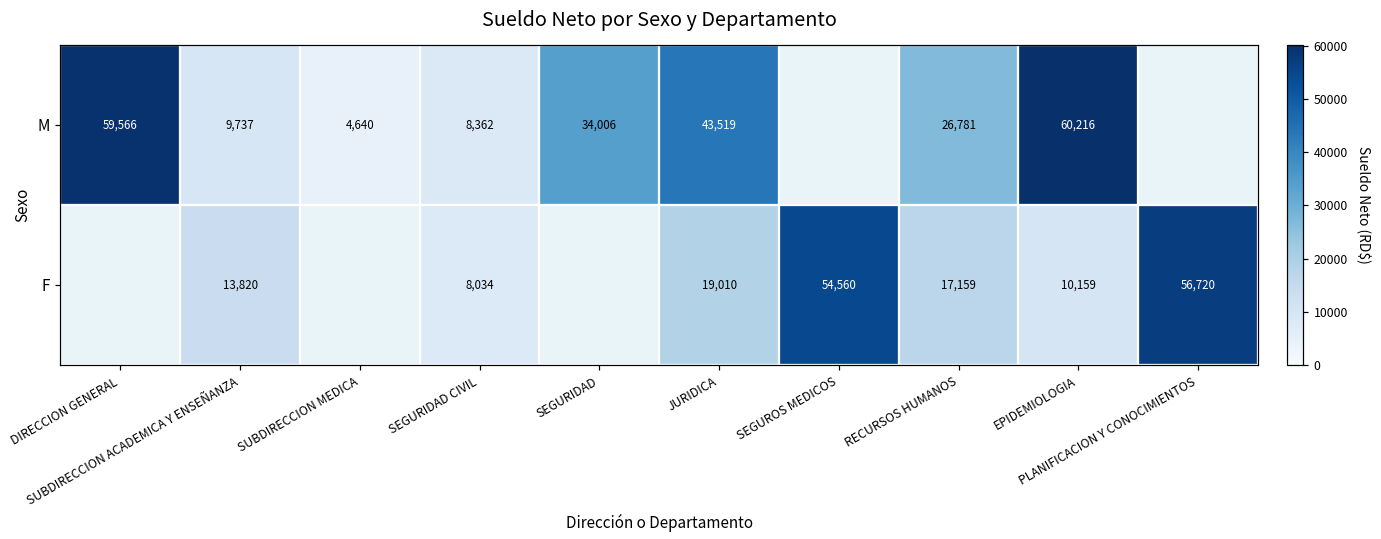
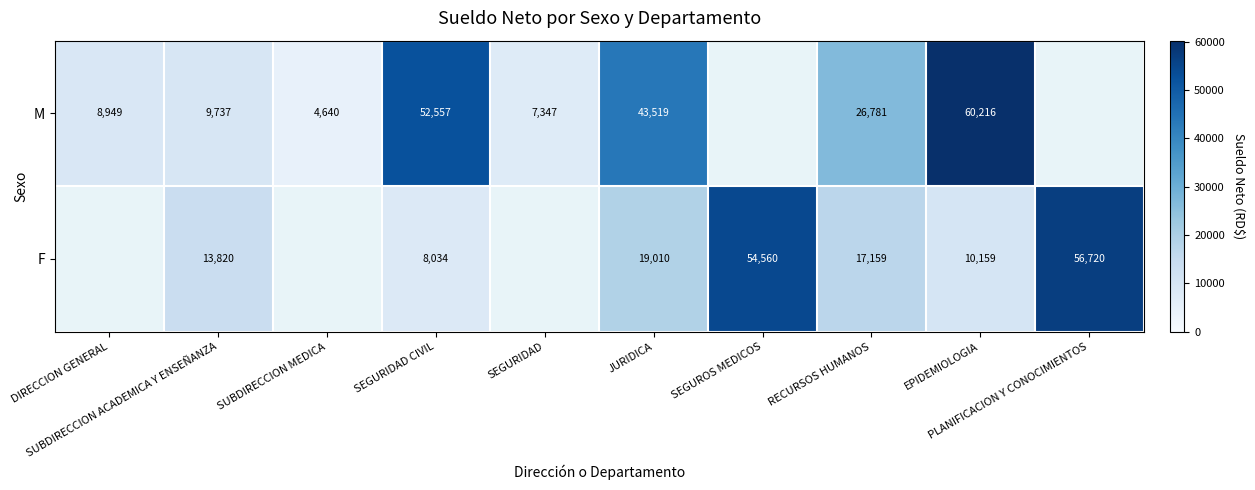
  {
    "M": {
-     "DIRECCION GENERAL": "59,566",
+     "DIRECCION GENERAL": "8,949",
      "SUBDIRECCION ACADEMICA Y ENSEÑANZA": "9,737",
      "SUBDIRECCION MEDICA": "4,640",
-     "SEGURIDAD CIVIL": "8,362",
-     "SEGURIDAD": "34,006",
+     "SEGURIDAD CIVIL": "52,557",
+     "SEGURIDAD": "7,347",
      "JURIDICA": "43,519",
      "RECURSOS HUMANOS": "26,781",
      "EPIDEMIOLOGIA": "60,216"
    },
    "F": {
      "SUBDIRECCION ACADEMICA Y ENSEÑANZA": "13,820",
      "SEGURIDAD CIVIL": "8,034",
      "JURIDICA": "19,010",
      "SEGUROS MEDICOS": "54,560",
      "RECURSOS HUMANOS": "17,159",
      "EPIDEMIOLOGIA": "10,159",
      "PLANIFICACION Y CONOCIMIENTOS": "56,720"
    }
  }
